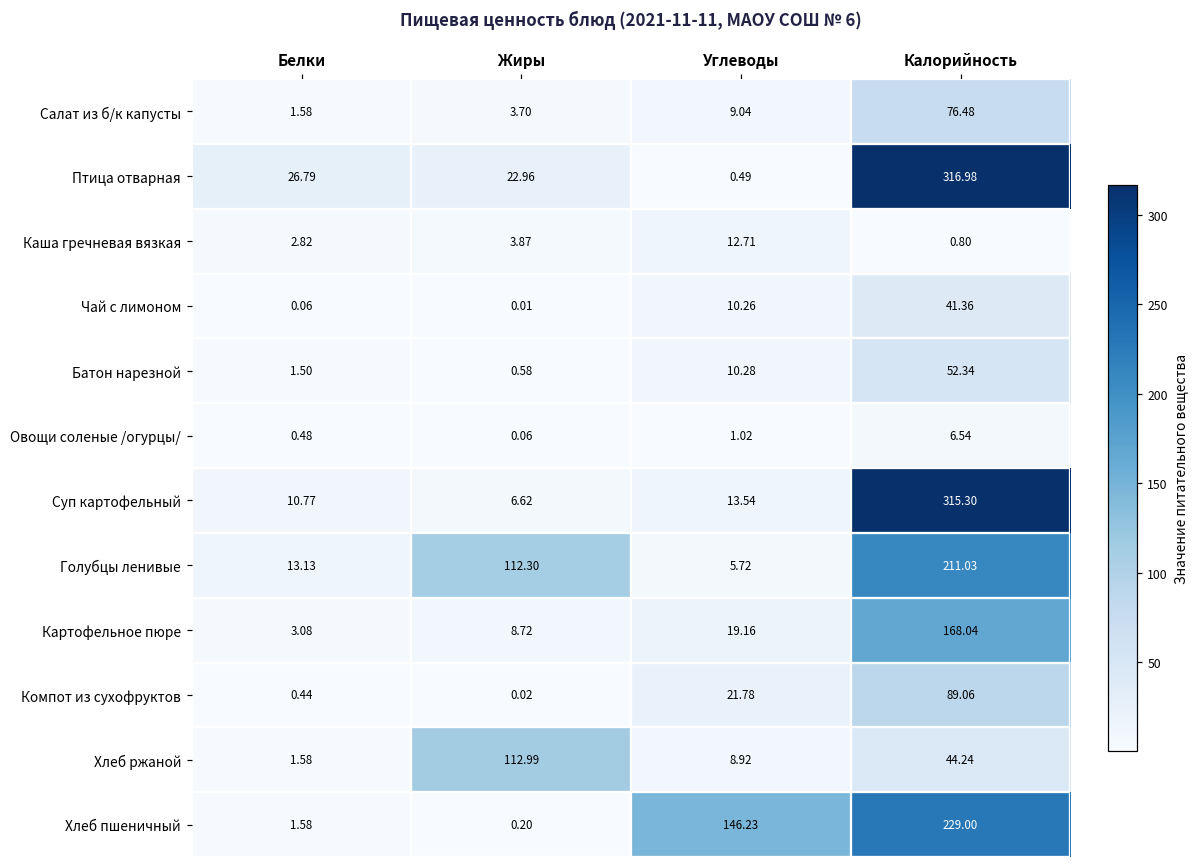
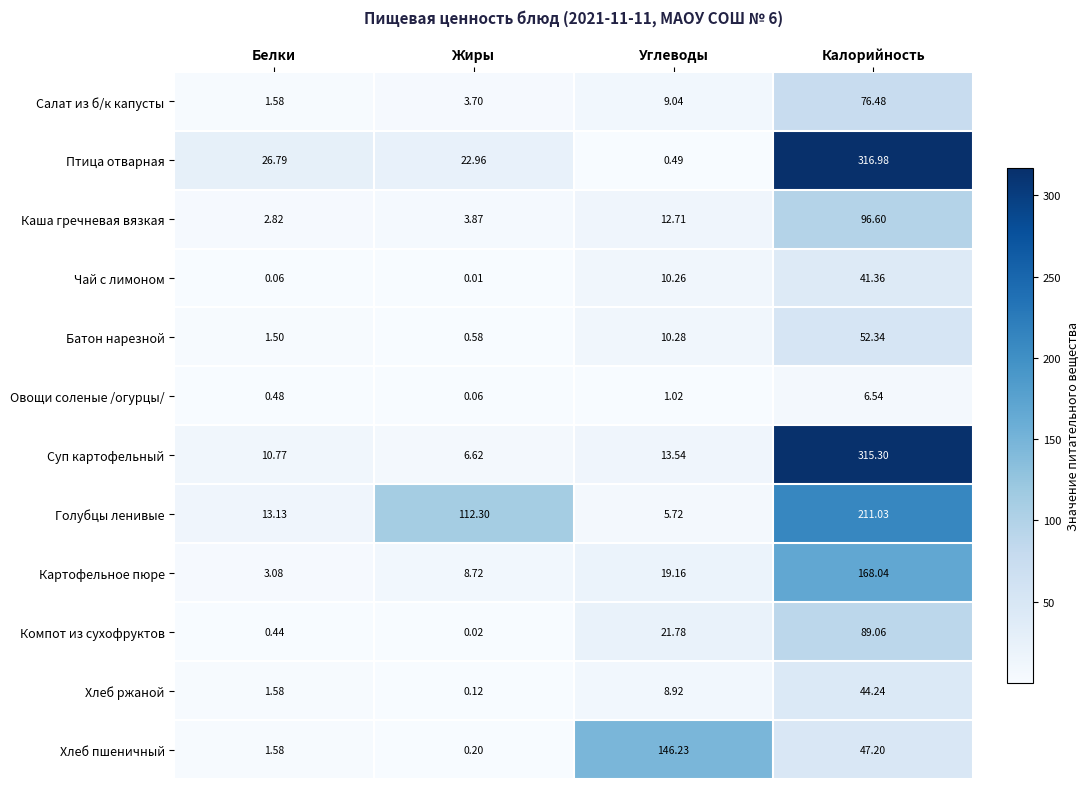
  {
    "Салат из б/к капусты": {
      "Белки": 1.58,
      "Жиры": 3.70,
      "Углеводы": 9.04,
      "Калорийность": 76.48
    },
    "Птица отварная": {
      "Белки": 26.79,
      "Жиры": 22.96,
      "Углеводы": 0.49,
      "Калорийность": 316.98
    },
    "Каша гречневая вязкая": {
      "Белки": 2.82,
      "Жиры": 3.87,
      "Углеводы": 12.71,
-     "Калорийность": 0.80
+     "Калорийность": 96.60
    },
    "Чай с лимоном": {
      "Белки": 0.06,
      "Жиры": 0.01,
      "Углеводы": 10.26,
      "Калорийность": 41.36
    },
    "Батон нарезной": {
      "Белки": 1.50,
      "Жиры": 0.58,
      "Углеводы": 10.28,
      "Калорийность": 52.34
    },
    "Овощи соленые /огурцы/": {
      "Белки": 0.48,
      "Жиры": 0.06,
      "Углеводы": 1.02,
      "Калорийность": 6.54
    },
    "Суп картофельный": {
      "Белки": 10.77,
      "Жиры": 6.62,
      "Углеводы": 13.54,
      "Калорийность": 315.30
    },
    "Голубцы ленивые": {
      "Белки": 13.13,
      "Жиры": 112.30,
      "Углеводы": 5.72,
      "Калорийность": 211.03
    },
    "Картофельное пюре": {
      "Белки": 3.08,
      "Жиры": 8.72,
      "Углеводы": 19.16,
      "Калорийность": 168.04
    },
    "Компот из сухофруктов": {
      "Белки": 0.44,
      "Жиры": 0.02,
      "Углеводы": 21.78,
      "Калорийность": 89.06
    },
    "Хлеб ржаной": {
      "Белки": 1.58,
-     "Жиры": 112.99,
+     "Жиры": 0.12,
      "Углеводы": 8.92,
      "Калорийность": 44.24
    },
    "Хлеб пшеничный": {
      "Белки": 1.58,
      "Жиры": 0.20,
      "Углеводы": 146.23,
-     "Калорийность": 229.00
+     "Калорийность": 47.20
    }
  }
